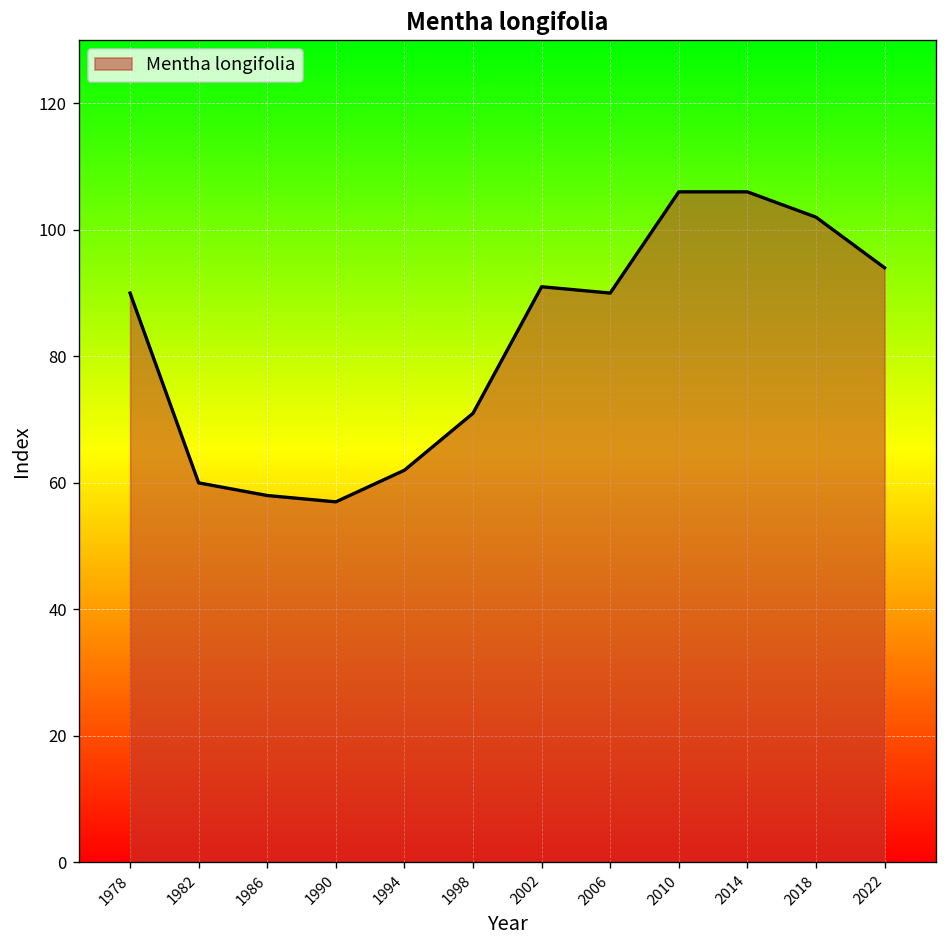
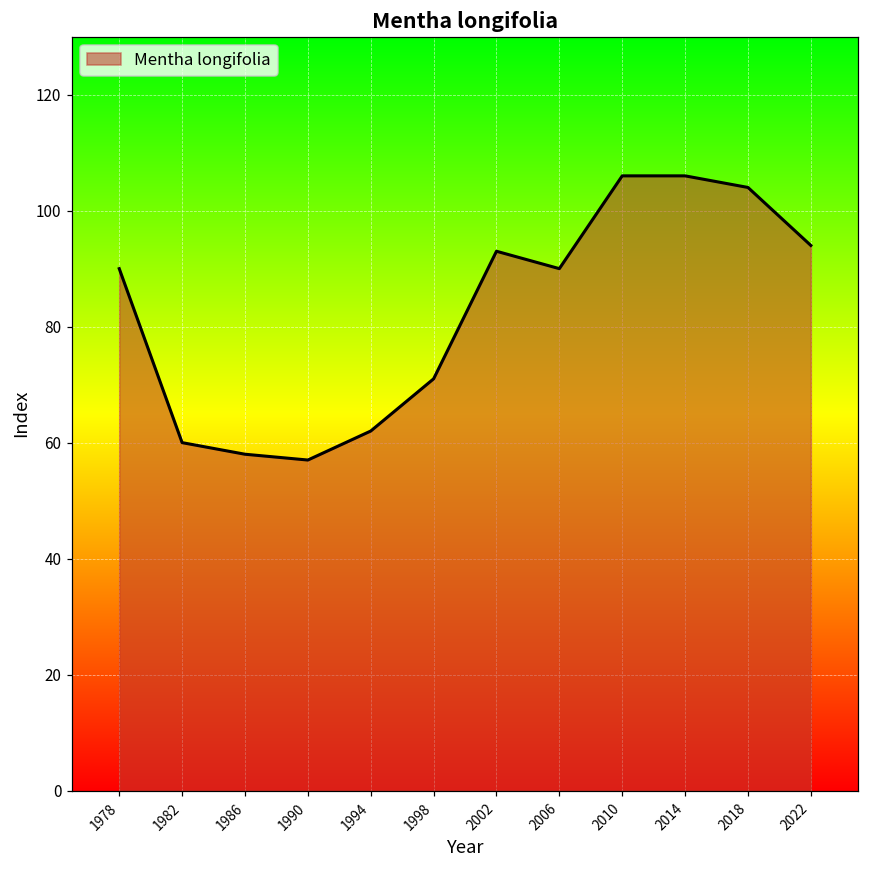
  {
    "1978": 90,
    "1982": 60,
    "1986": 58,
    "1990": 57,
    "1994": 62,
    "1998": 71,
-   "2002": 91,
+   "2002": 93,
    "2006": 90,
    "2010": 106,
    "2014": 106,
-   "2018": 102,
+   "2018": 104,
    "2022": 94
  }
